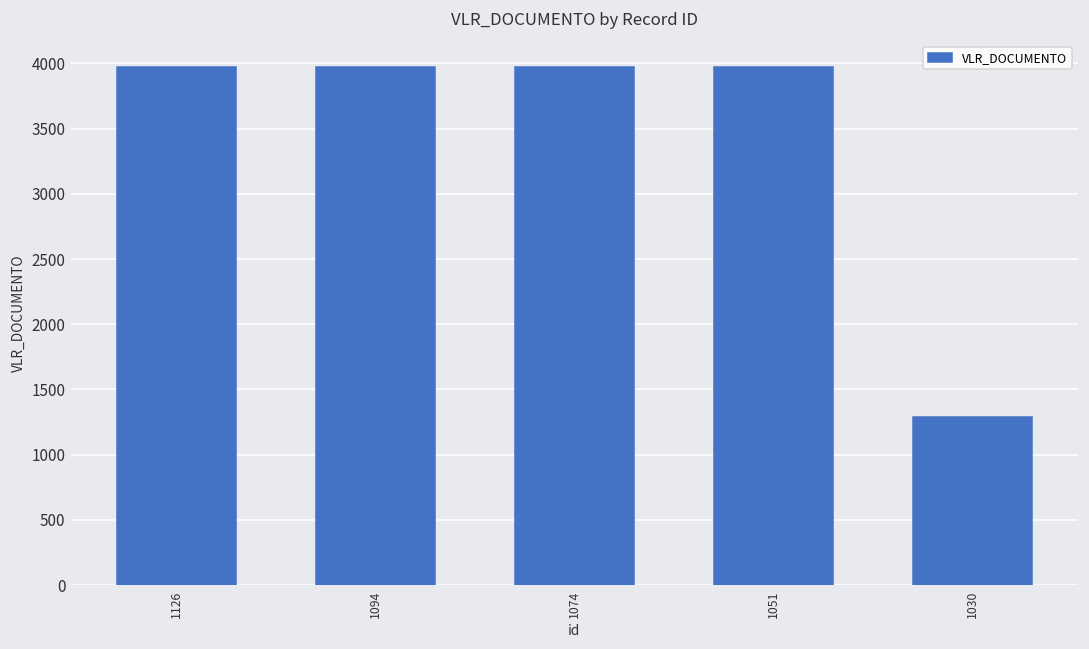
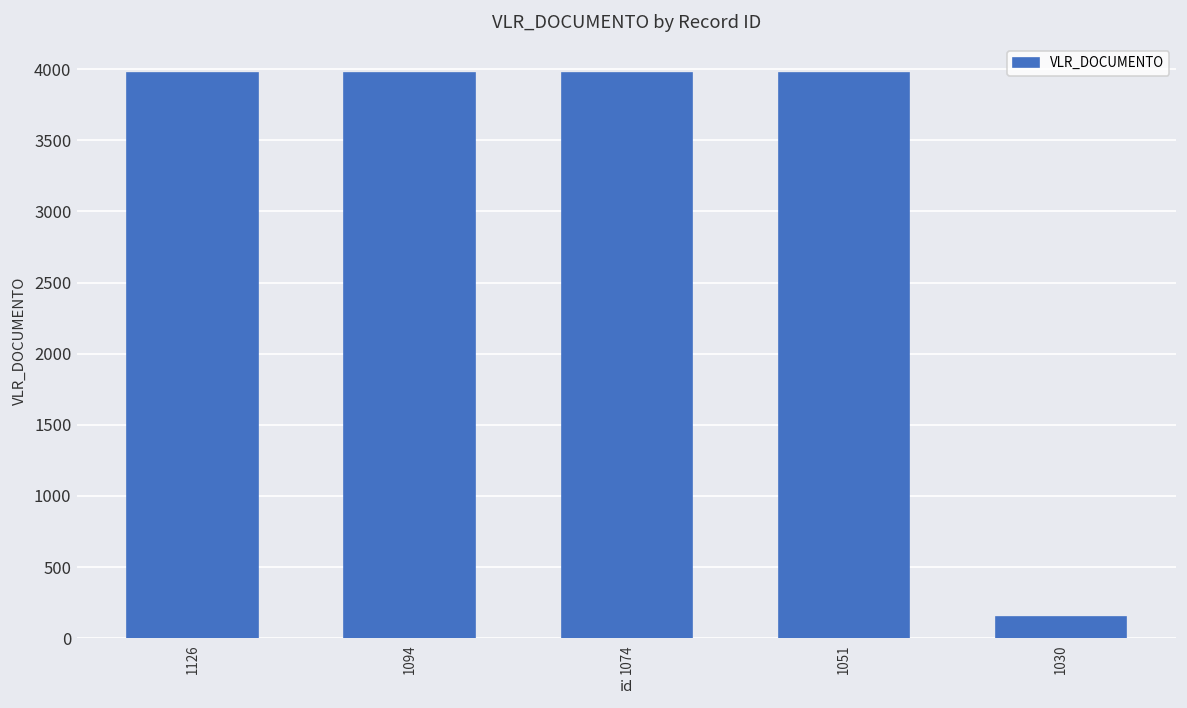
  {
    "1126": 3980,
    "1094": 3980,
    "1074": 3980,
    "1051": 3980,
-   "1030": 1290
+   "1030": 150
  }
